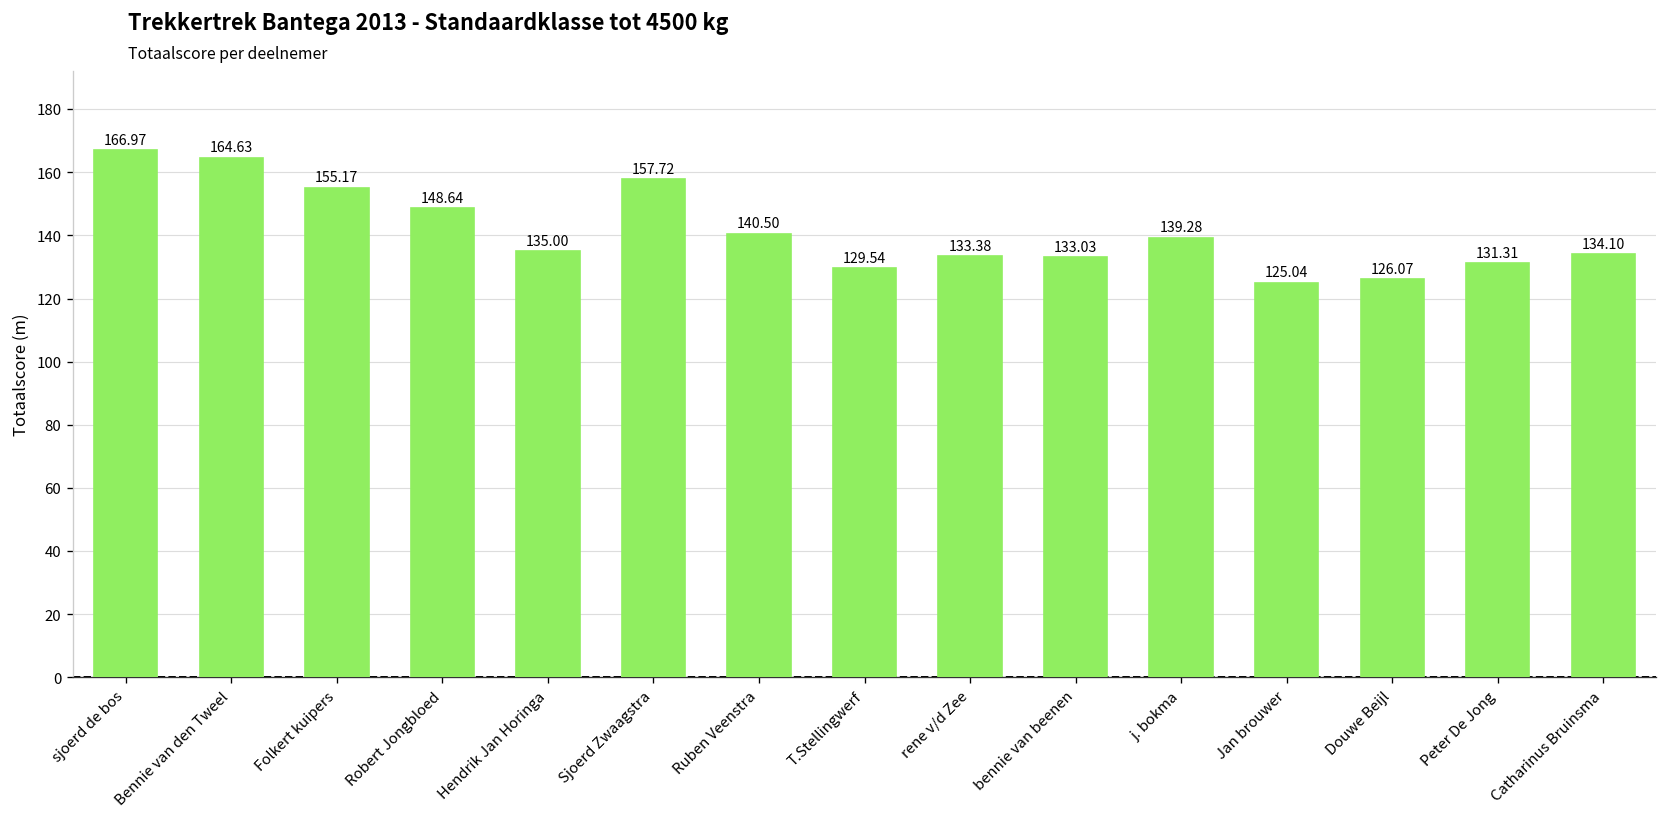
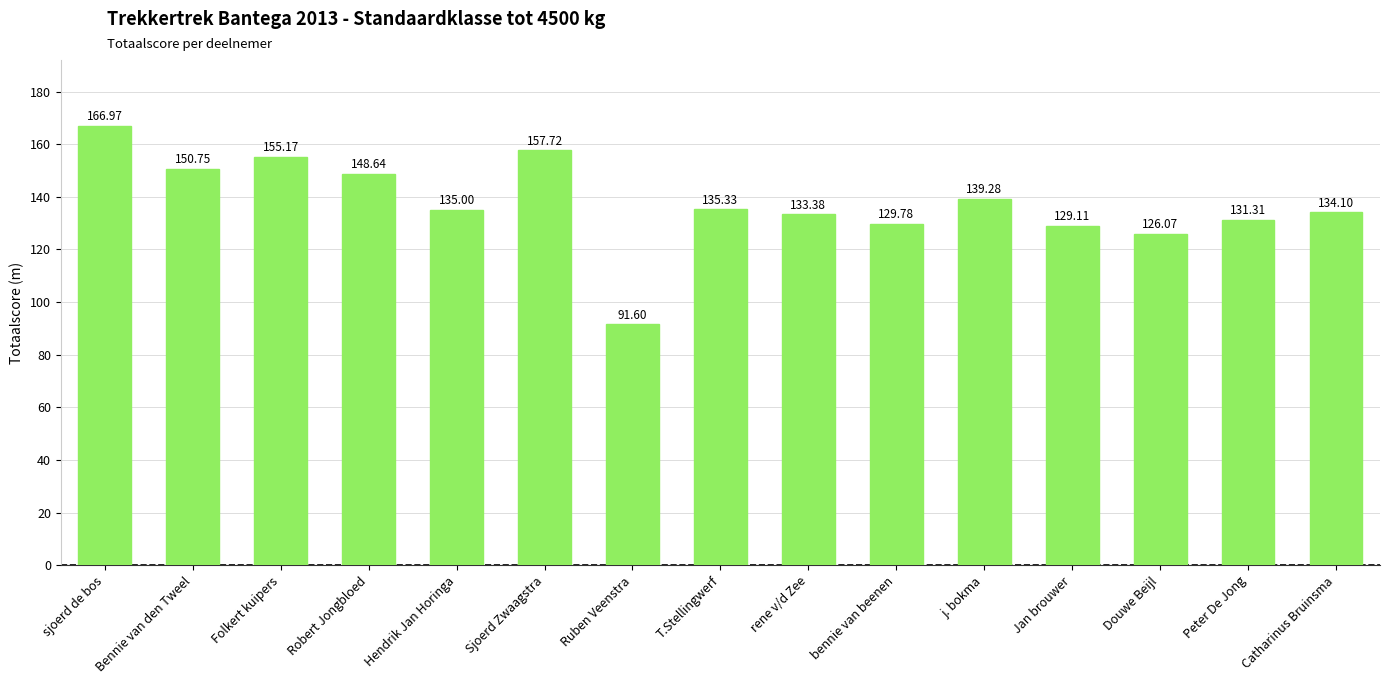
  {
    "sjoerd de bos": 166.97,
-   "Bennie van den Tweel": 164.63,
+   "Bennie van den Tweel": 150.75,
    "Folkert kuipers": 155.17,
    "Robert Jongbloed": 148.64,
    "Hendrik Jan Horinga": 135.00,
    "Sjoerd Zwaagstra": 157.72,
-   "Ruben Veenstra": 140.50,
-   "T.Stellingwerf": 129.54,
+   "Ruben Veenstra": 91.60,
+   "T.Stellingwerf": 135.33,
    "rene v/d Zee": 133.38,
-   "bennie van beenen": 133.03,
+   "bennie van beenen": 129.78,
    "j. bokma": 139.28,
-   "Jan brouwer": 125.04,
+   "Jan brouwer": 129.11,
    "Douwe Beijl": 126.07,
    "Peter De Jong": 131.31,
    "Catharinus Bruinsma": 134.10
  }
